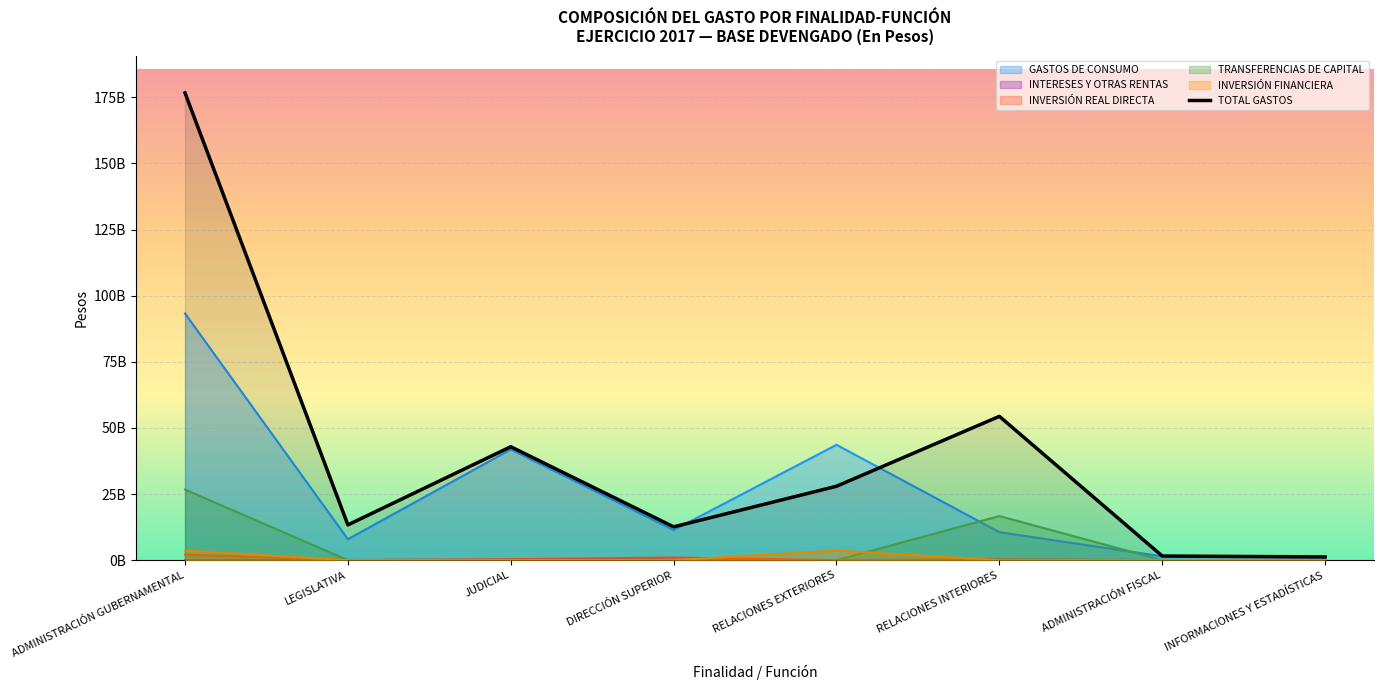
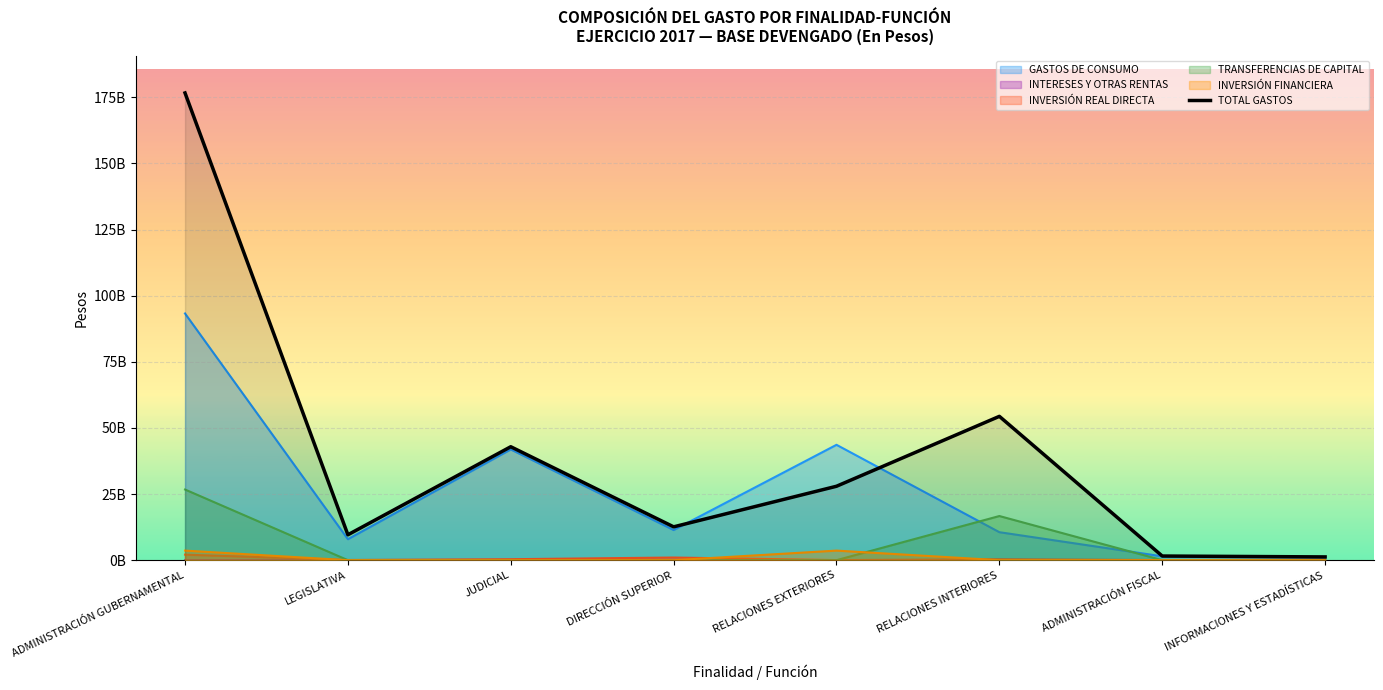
  {
    "GASTOS DE CONSUMO": {
      "ADMINISTRACIÓN GUBERNAMENTAL": 93000000000,
      "LEGISLATIVA": 8000000000,
      "JUDICIAL": 42000000000,
      "DIRECCIÓN SUPERIOR": 11000000000,
      "RELACIONES EXTERIORES": 44000000000,
      "RELACIONES INTERIORES": 11000000000
    },
    "INTERESES Y OTRAS RENTAS": {
      "ADMINISTRACIÓN GUBERNAMENTAL": 0
    },
    "TRANSFERENCIAS DE CAPITAL": {
      "ADMINISTRACIÓN GUBERNAMENTAL": 27000000000,
      "RELACIONES INTERIORES": 17000000000
    },
    "TOTAL GASTOS": {
      "ADMINISTRACIÓN GUBERNAMENTAL": 177000000000,
-     "LEGISLATIVA": 13000000000,
+     "LEGISLATIVA": 10000000000,
      "JUDICIAL": 43000000000,
      "DIRECCIÓN SUPERIOR": 13000000000,
      "RELACIONES EXTERIORES": 28000000000,
      "RELACIONES INTERIORES": 54000000000
    }
  }
